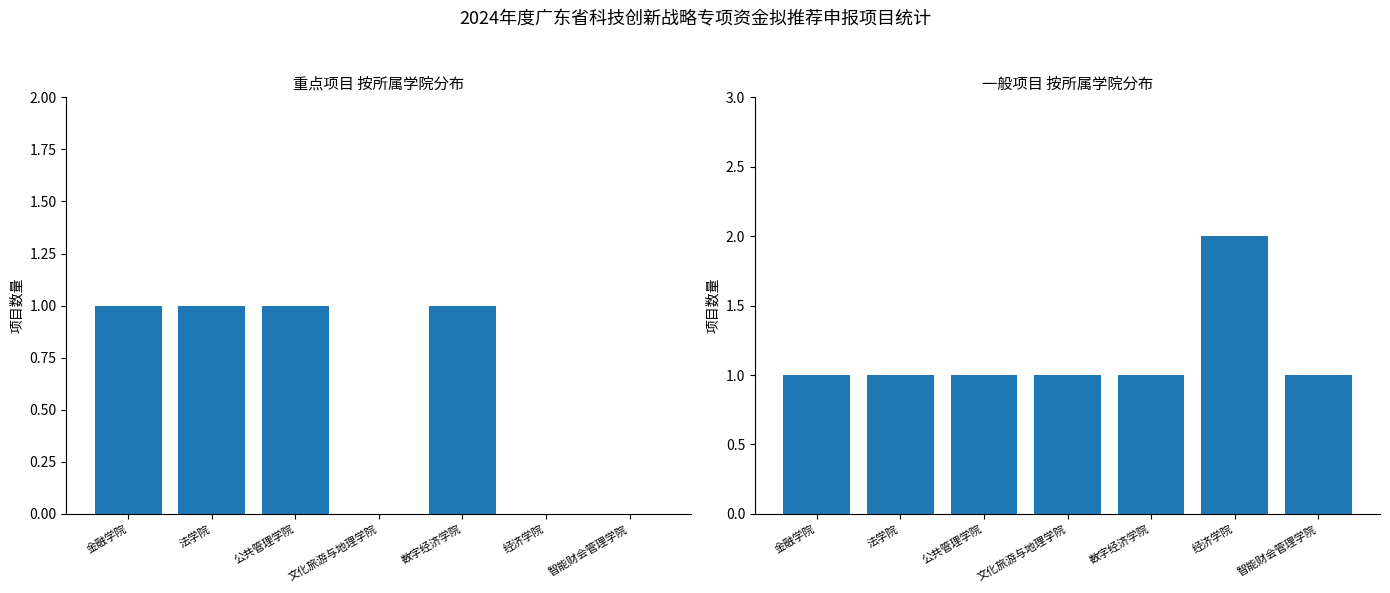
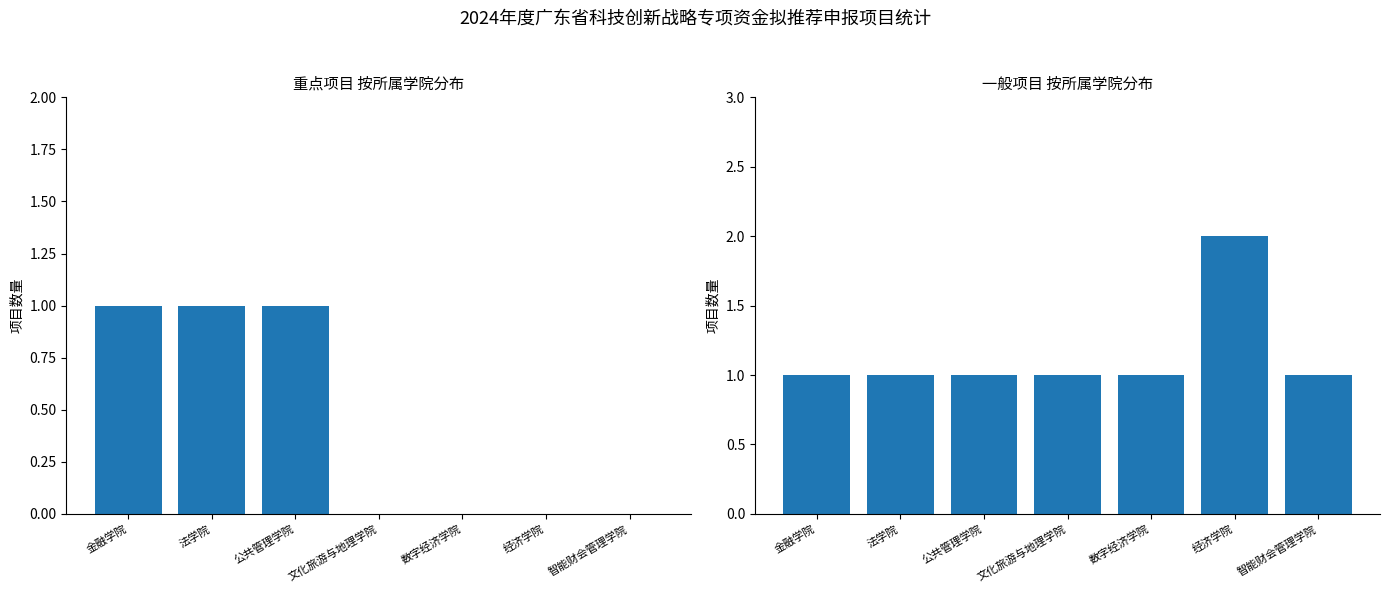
  {
    "重点项目 按所属学院分布": {
      "金融学院": 1,
      "法学院": 1,
      "公共管理学院": 1,
      "文化旅游与地理学院": 0,
-     "数字经济学院": 1,
+     "数字经济学院": 0,
      "经济学院": 0,
      "智能财会管理学院": 0
    },
    "一般项目 按所属学院分布": {
      "金融学院": 1.00,
      "法学院": 1.00,
      "公共管理学院": 1.00,
      "文化旅游与地理学院": 1.00,
      "数字经济学院": 1.00,
      "经济学院": 2.00,
      "智能财会管理学院": 1.00
    }
  }
